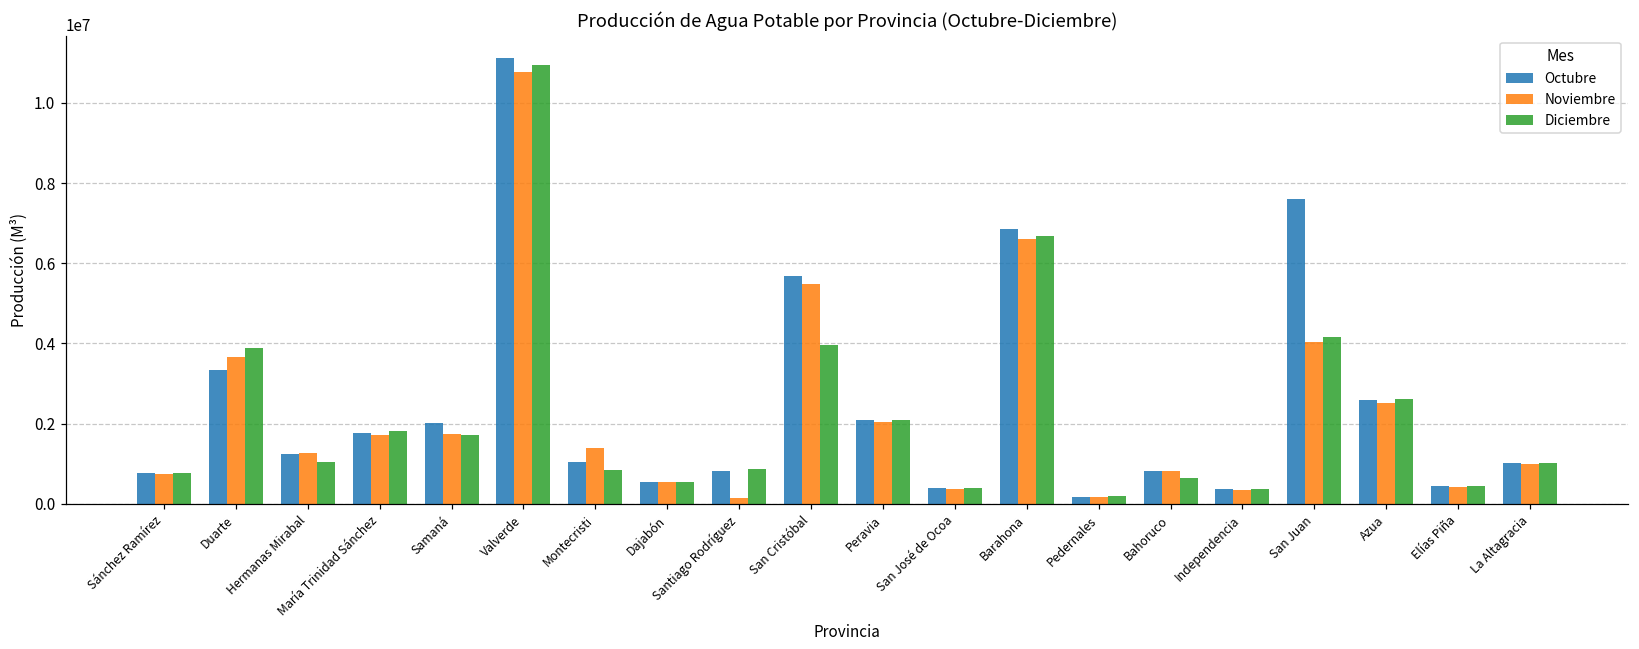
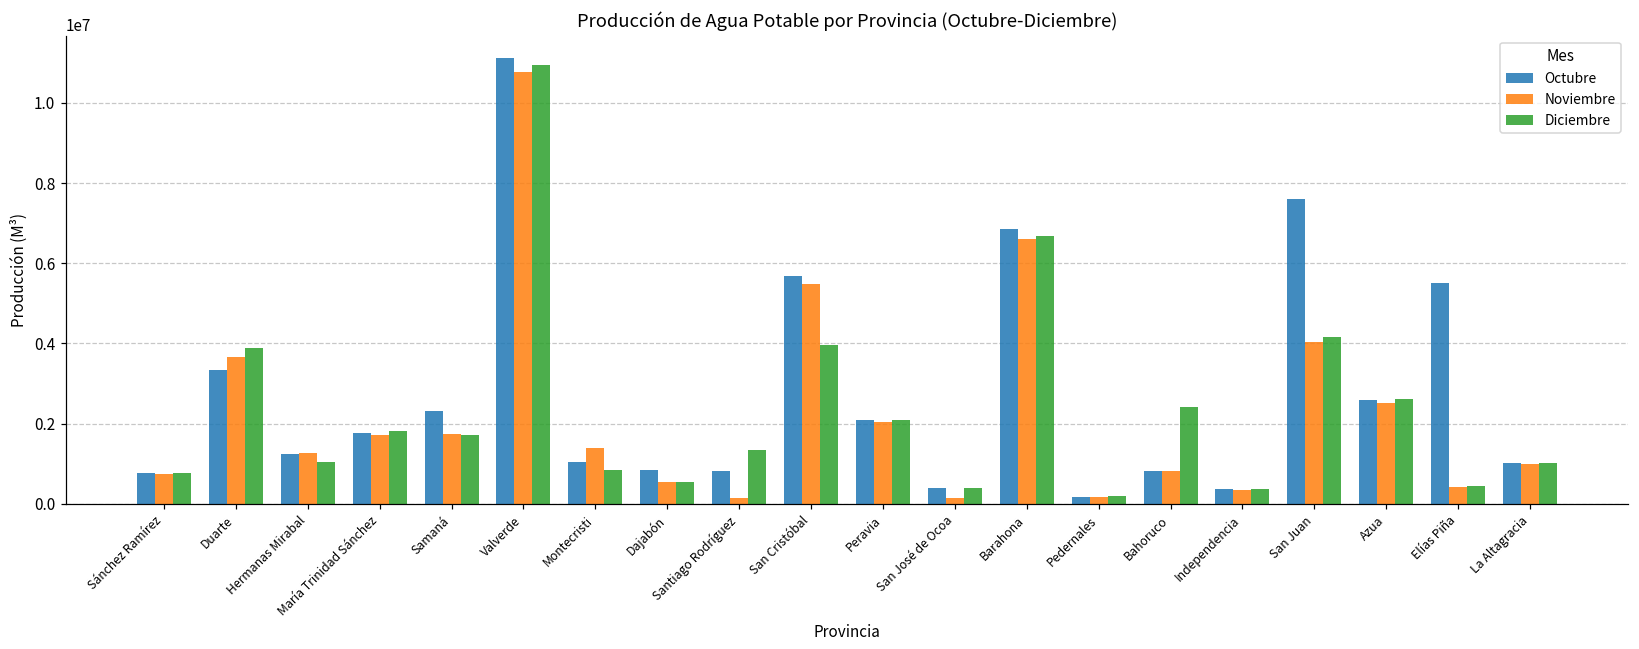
  {
    "Octubre": {
      "Sánchez Ramírez": 800000,
      "Duarte": 3300000,
      "Hermanas Mirabal": 1200000,
      "María Trinidad Sánchez": 1800000,
-     "Samaná": 2000000,
+     "Samaná": 2300000,
      "Valverde": 11100000,
      "Montecristi": 1000000,
-     "Dajabón": 500000,
+     "Dajabón": 900000,
      "Santiago Rodríguez": 800000,
      "San Cristóbal": 5700000,
      "Peravia": 2100000,
      "San José de Ocoa": 400000,
      "Barahona": 6800000,
      "Pedernales": 200000,
      "Bahoruco": 800000,
      "Independencia": 400000,
      "San Juan": 7600000,
      "Azua": 2600000,
-     "Elías Piña": 400000,
+     "Elías Piña": 5500000,
      "La Altagracia": 1000000
    },
    "Noviembre": {
      "Sánchez Ramírez": 700000,
      "Duarte": 3700000,
      "Hermanas Mirabal": 1300000,
      "María Trinidad Sánchez": 1700000,
      "Samaná": 1700000,
      "Valverde": 10800000,
      "Montecristi": 1400000,
      "Dajabón": 500000,
      "Santiago Rodríguez": 100000,
      "San Cristóbal": 5500000,
      "Peravia": 2000000,
-     "San José de Ocoa": 400000,
+     "San José de Ocoa": 100000,
      "Barahona": 6600000,
      "Pedernales": 200000,
      "Bahoruco": 800000,
      "Independencia": 400000,
      "San Juan": 4000000,
      "Azua": 2500000,
      "Elías Piña": 400000,
      "La Altagracia": 1000000
    },
    "Diciembre": {
      "Sánchez Ramírez": 800000,
      "Duarte": 3900000,
      "Hermanas Mirabal": 1000000,
      "María Trinidad Sánchez": 1800000,
      "Samaná": 1700000,
      "Valverde": 10900000,
      "Montecristi": 800000,
      "Dajabón": 500000,
-     "Santiago Rodríguez": 900000,
+     "Santiago Rodríguez": 1300000,
      "San Cristóbal": 4000000,
      "Peravia": 2100000,
      "San José de Ocoa": 400000,
      "Barahona": 6700000,
      "Pedernales": 200000,
-     "Bahoruco": 600000,
+     "Bahoruco": 2400000,
      "Independencia": 400000,
      "San Juan": 4200000,
      "Azua": 2600000,
      "Elías Piña": 400000,
      "La Altagracia": 1000000
    }
  }
